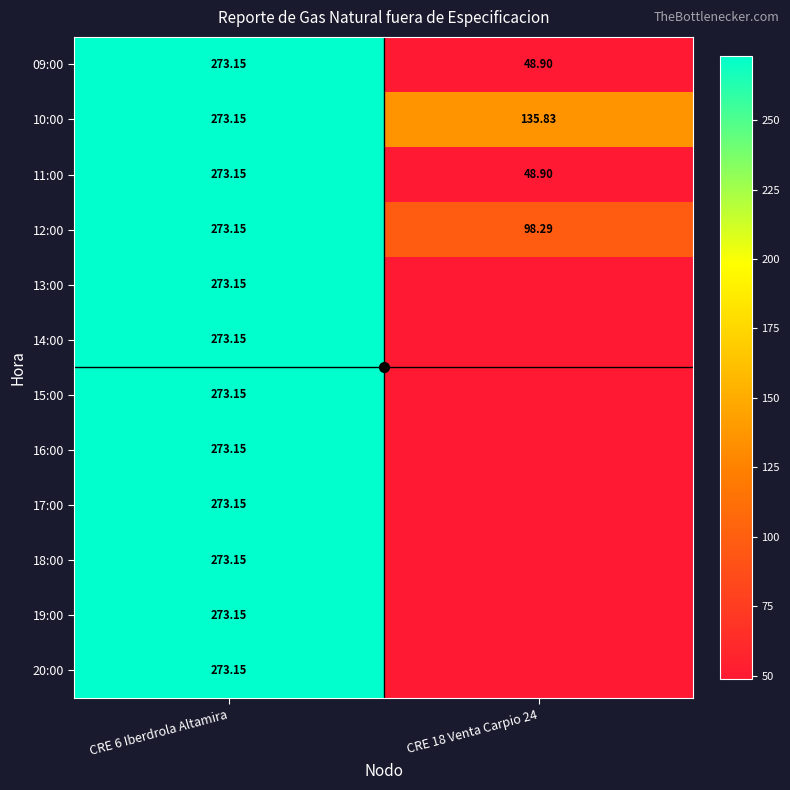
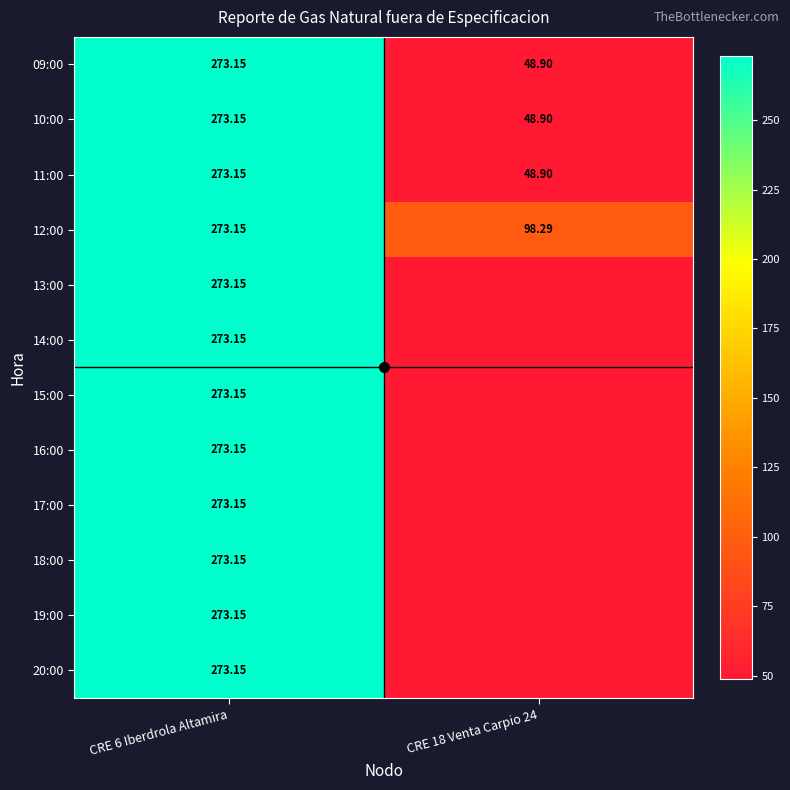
  {
    "09:00": {
      "CRE 6 Iberdrola Altamira": 273.15,
      "CRE 18 Venta Carpio 24": 48.90
    },
    "10:00": {
      "CRE 6 Iberdrola Altamira": 273.15,
-     "CRE 18 Venta Carpio 24": 135.83
+     "CRE 18 Venta Carpio 24": 48.90
    },
    "11:00": {
      "CRE 6 Iberdrola Altamira": 273.15,
      "CRE 18 Venta Carpio 24": 48.90
    },
    "12:00": {
      "CRE 6 Iberdrola Altamira": 273.15,
      "CRE 18 Venta Carpio 24": 98.29
    },
    "13:00": {
      "CRE 6 Iberdrola Altamira": 273.15
    },
    "14:00": {
      "CRE 6 Iberdrola Altamira": 273.15
    },
    "15:00": {
      "CRE 6 Iberdrola Altamira": 273.15
    },
    "16:00": {
      "CRE 6 Iberdrola Altamira": 273.15
    },
    "17:00": {
      "CRE 6 Iberdrola Altamira": 273.15
    },
    "18:00": {
      "CRE 6 Iberdrola Altamira": 273.15
    },
    "19:00": {
      "CRE 6 Iberdrola Altamira": 273.15
    },
    "20:00": {
      "CRE 6 Iberdrola Altamira": 273.15
    }
  }
